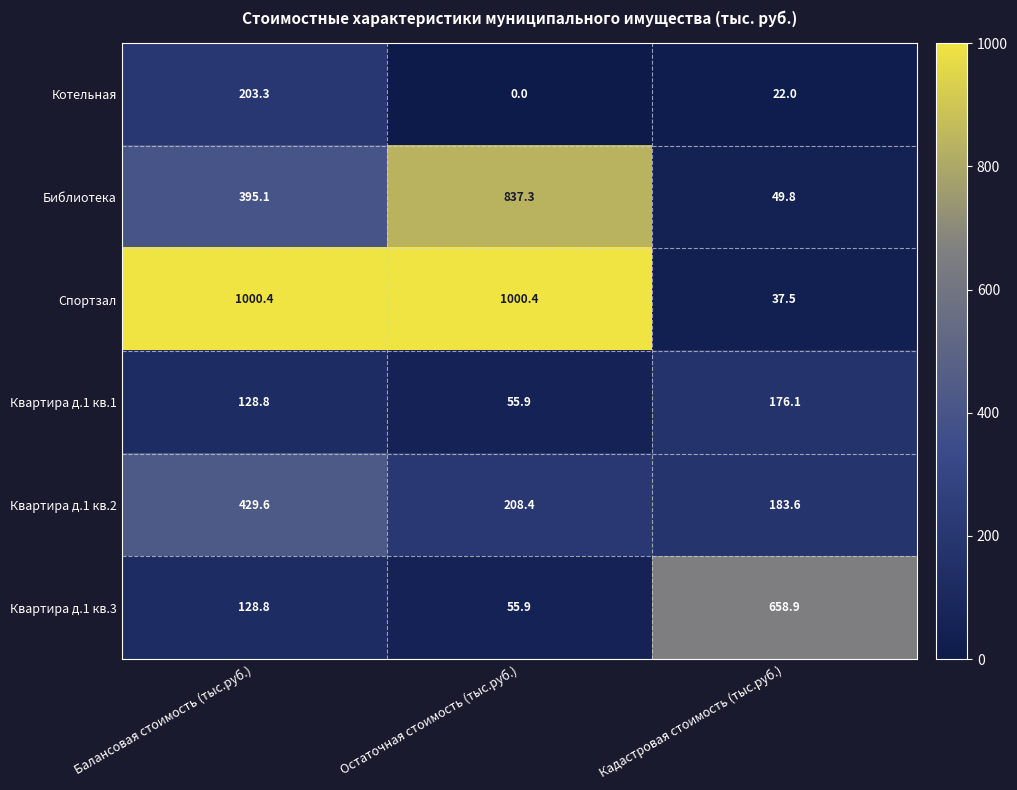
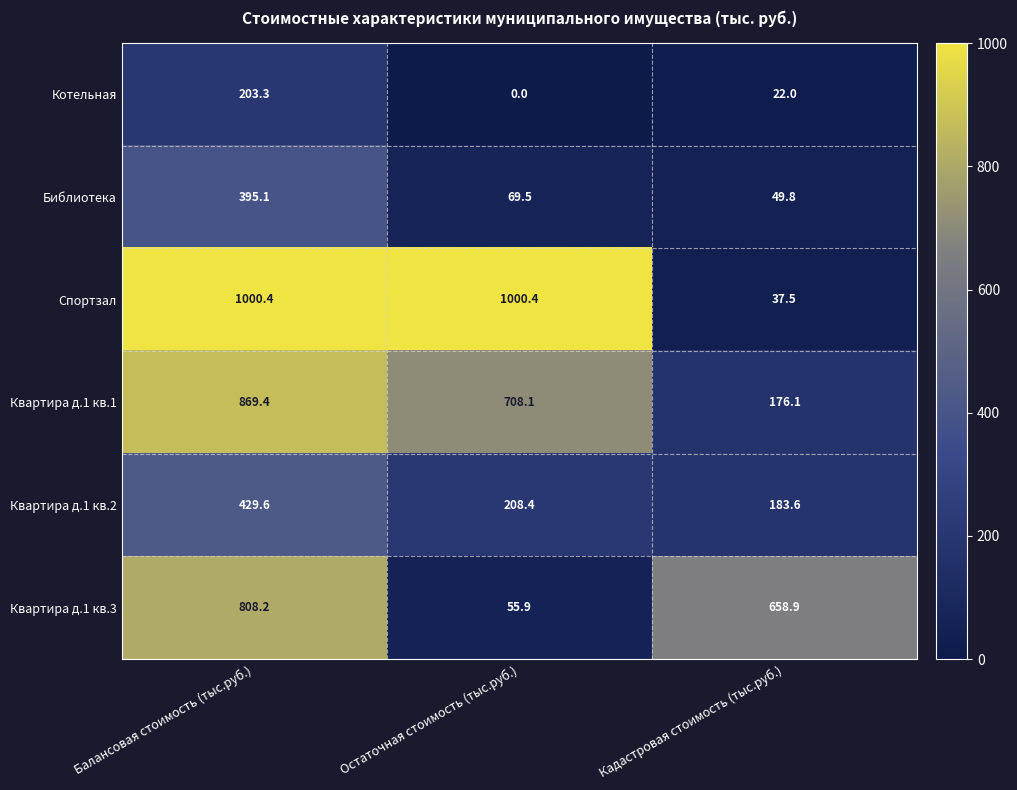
  {
    "Котельная": {
      "Балансовая стоимость (тыс.руб.)": 203.3,
      "Остаточная стоимость (тыс.руб.)": 0.0,
      "Кадастровая стоимость (тыс.руб.)": 22.0
    },
    "Библиотека": {
      "Балансовая стоимость (тыс.руб.)": 395.1,
-     "Остаточная стоимость (тыс.руб.)": 837.3,
+     "Остаточная стоимость (тыс.руб.)": 69.5,
      "Кадастровая стоимость (тыс.руб.)": 49.8
    },
    "Спортзал": {
      "Балансовая стоимость (тыс.руб.)": 1000.4,
      "Остаточная стоимость (тыс.руб.)": 1000.4,
      "Кадастровая стоимость (тыс.руб.)": 37.5
    },
    "Квартира д.1 кв.1": {
-     "Балансовая стоимость (тыс.руб.)": 128.8,
-     "Остаточная стоимость (тыс.руб.)": 55.9,
+     "Балансовая стоимость (тыс.руб.)": 869.4,
+     "Остаточная стоимость (тыс.руб.)": 708.1,
      "Кадастровая стоимость (тыс.руб.)": 176.1
    },
    "Квартира д.1 кв.2": {
      "Балансовая стоимость (тыс.руб.)": 429.6,
      "Остаточная стоимость (тыс.руб.)": 208.4,
      "Кадастровая стоимость (тыс.руб.)": 183.6
    },
    "Квартира д.1 кв.3": {
-     "Балансовая стоимость (тыс.руб.)": 128.8,
+     "Балансовая стоимость (тыс.руб.)": 808.2,
      "Остаточная стоимость (тыс.руб.)": 55.9,
      "Кадастровая стоимость (тыс.руб.)": 658.9
    }
  }
